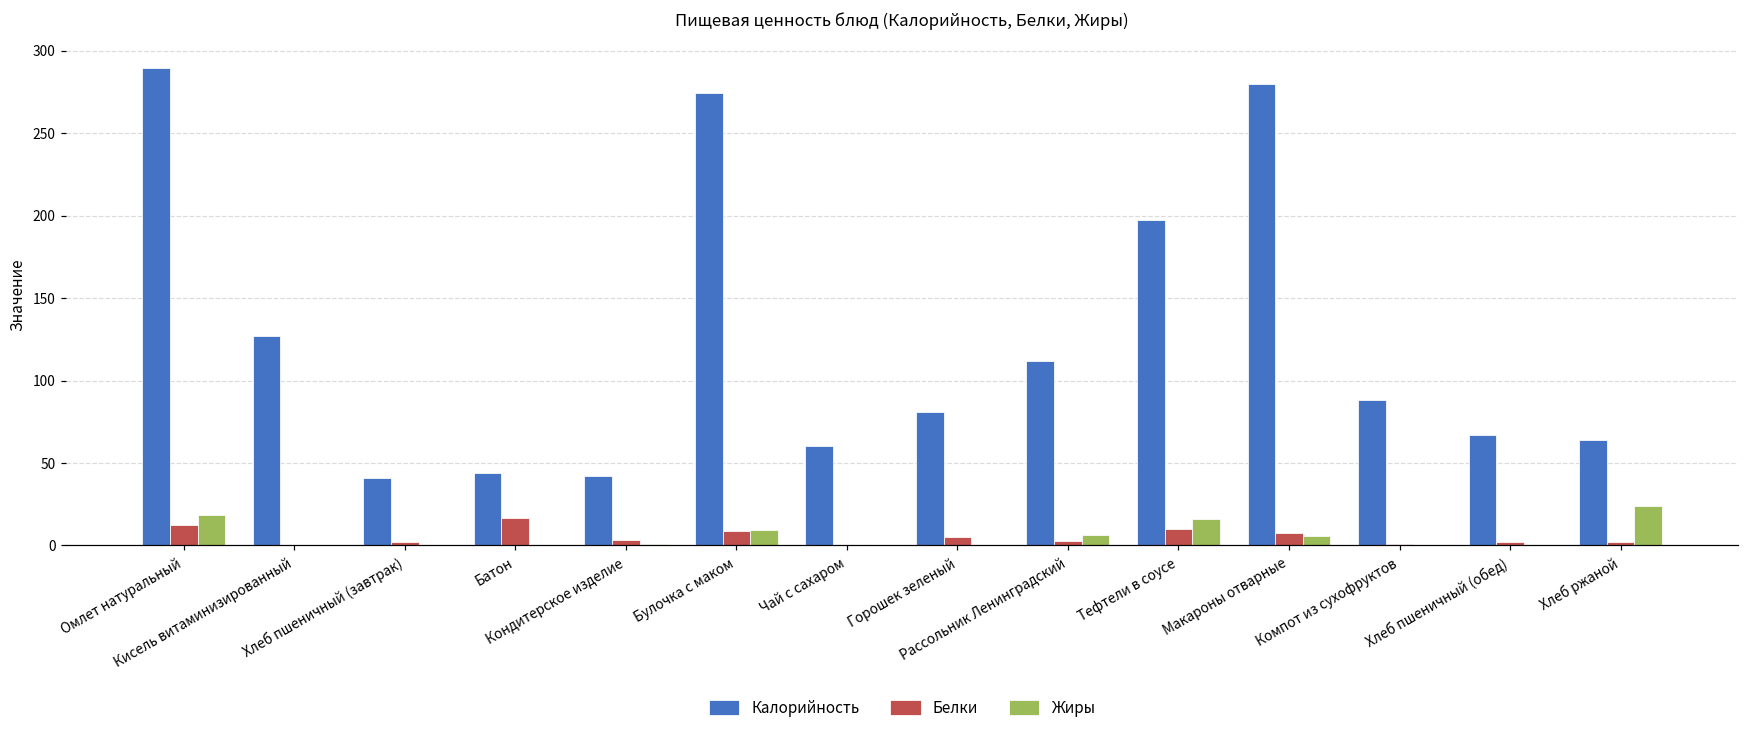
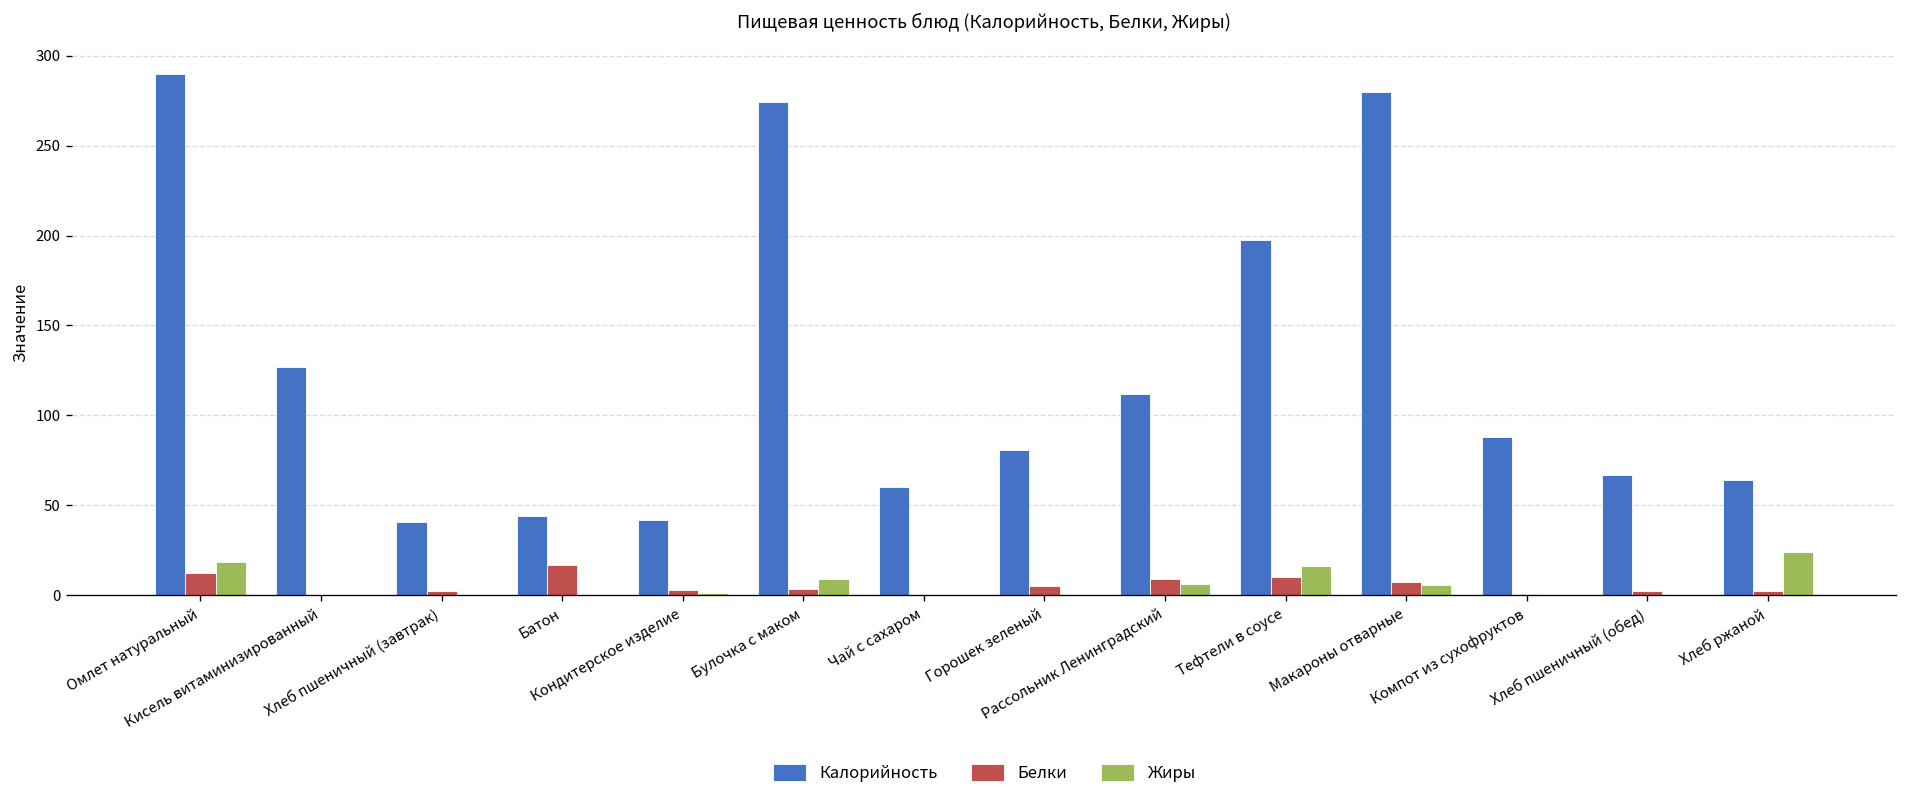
  {
    "Калорийность": {
      "Омлет натуральный": 290,
      "Кисель витаминизированный": 127,
      "Хлеб пшеничный (завтрак)": 41,
      "Батон": 44,
      "Кондитерское изделие": 42,
      "Булочка с маком": 274,
      "Чай с сахаром": 60,
      "Горошек зеленый": 81,
      "Рассольник Ленинградский": 112,
      "Тефтели в соусе": 197,
      "Макароны отварные": 280,
      "Компот из сухофруктов": 88,
      "Хлеб пшеничный (обед)": 67,
      "Хлеб ржаной": 64
    },
    "Белки": {
      "Омлет натуральный": 12,
      "Хлеб пшеничный (завтрак)": 2,
      "Батон": 17,
      "Кондитерское изделие": 3,
-     "Булочка с маком": 9,
+     "Булочка с маком": 3,
      "Горошек зеленый": 5,
-     "Рассольник Ленинградский": 3,
+     "Рассольник Ленинградский": 9,
      "Тефтели в соусе": 10,
      "Макароны отварные": 7,
      "Хлеб пшеничный (обед)": 2,
      "Хлеб ржаной": 2
    },
    "Жиры": {
      "Омлет натуральный": 19,
      "Кисель витаминизированный": 0,
      "Булочка с маком": 9,
      "Рассольник Ленинградский": 6,
      "Тефтели в соусе": 16,
      "Макароны отварные": 6,
      "Хлеб ржаной": 24
    }
  }
